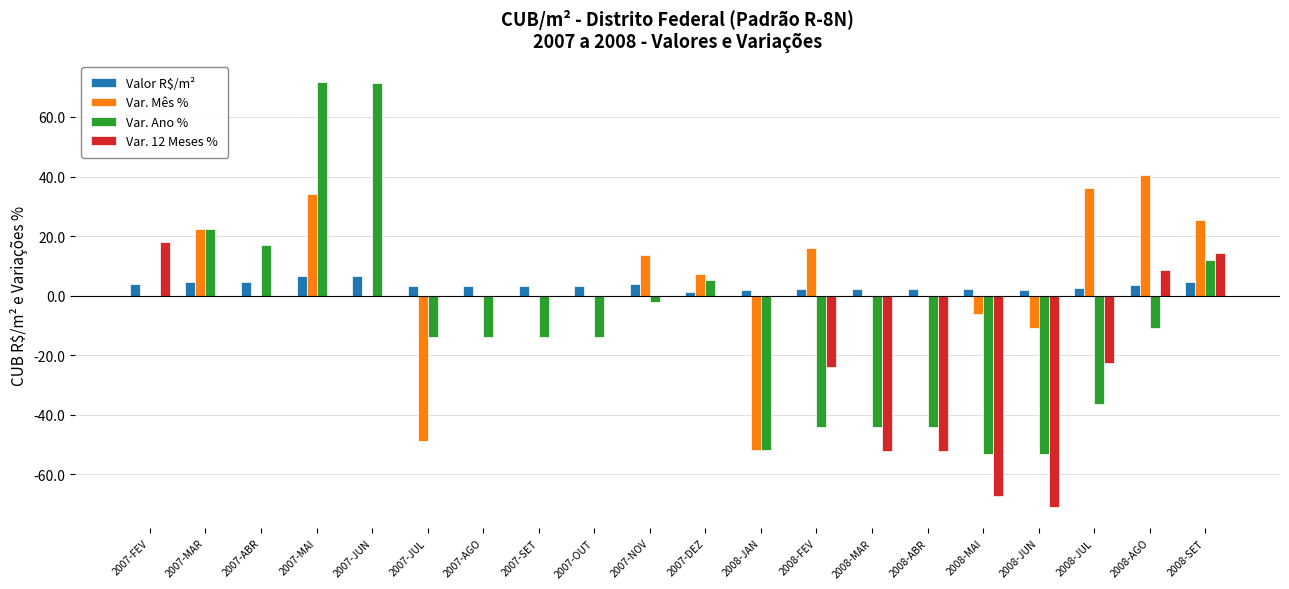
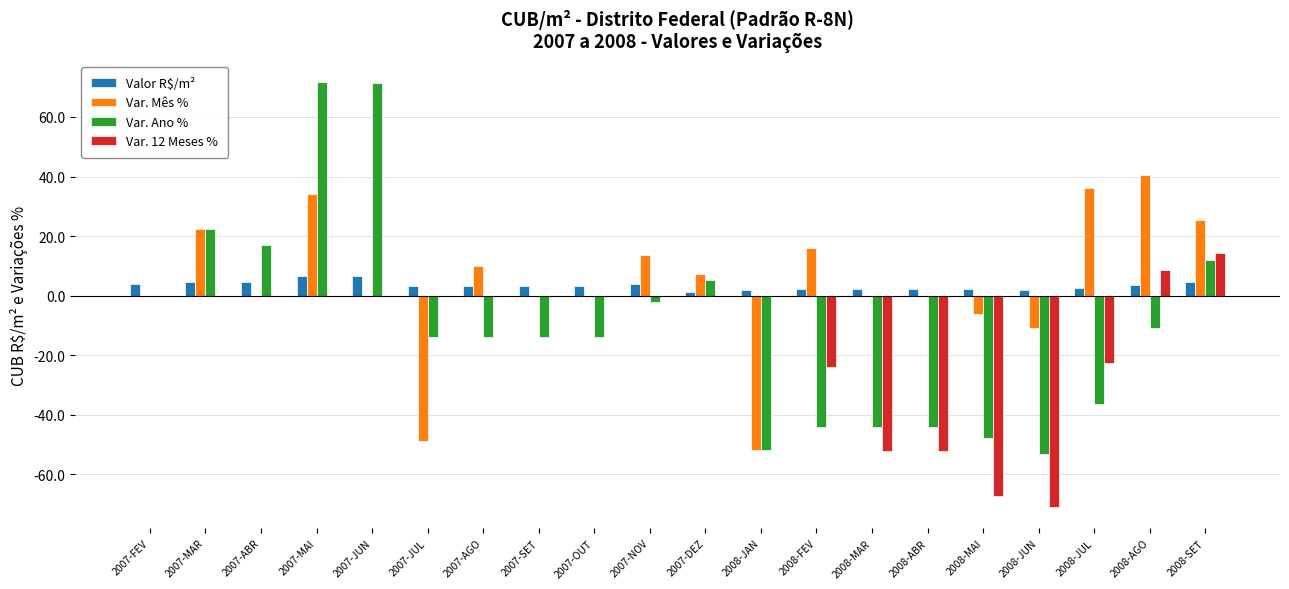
  {
    "Valor R$/m²": {
      "2007-FEV": 4,
      "2007-MAR": 5,
      "2007-ABR": 5,
      "2007-MAI": 7,
      "2007-JUN": 7,
      "2007-JUL": 3,
      "2007-AGO": 3,
      "2007-SET": 3,
      "2007-OUT": 3,
      "2007-NOV": 4,
      "2007-DEZ": 1,
      "2008-JAN": 2,
      "2008-FEV": 2,
      "2008-MAR": 2,
      "2008-ABR": 2,
      "2008-MAI": 2,
      "2008-JUN": 2,
      "2008-JUL": 3,
      "2008-AGO": 4,
      "2008-SET": 5
    },
    "Var. Mês %": {
      "2007-FEV": 0,
      "2007-MAR": 22,
      "2007-ABR": 0,
      "2007-MAI": 34,
      "2007-JUL": -49,
-     "2007-AGO": 0,
+     "2007-AGO": 10,
      "2007-SET": 0,
      "2007-OUT": 0,
      "2007-NOV": 14,
      "2007-DEZ": 7,
      "2008-JAN": -52,
      "2008-FEV": 16,
      "2008-MAR": 0,
      "2008-ABR": 0,
      "2008-MAI": -6,
      "2008-JUN": -11,
      "2008-JUL": 36,
      "2008-AGO": 40,
      "2008-SET": 25
    },
    "Var. Ano %": {
      "2007-FEV": 0,
      "2007-MAR": 22,
      "2007-ABR": 17,
      "2007-MAI": 72,
      "2007-JUN": 71,
      "2007-JUL": -14,
      "2007-AGO": -14,
      "2007-SET": -14,
      "2007-OUT": -14,
      "2007-NOV": -2,
      "2007-DEZ": 5,
      "2008-JAN": -52,
      "2008-FEV": -44,
      "2008-MAR": -44,
      "2008-ABR": -44,
-     "2008-MAI": -53,
+     "2008-MAI": -48,
      "2008-JUN": -53,
      "2008-JUL": -37,
      "2008-AGO": -11,
      "2008-SET": 12
    },
    "Var. 12 Meses %": {
-     "2007-FEV": 18,
+     "2007-FEV": 0,
      "2007-MAR": 0,
      "2007-ABR": 0,
      "2007-MAI": 0,
      "2007-JUN": 0,
      "2007-JUL": 0,
      "2007-AGO": 0,
      "2007-SET": 0,
      "2007-OUT": 0,
      "2007-NOV": 0,
      "2007-DEZ": 0,
      "2008-JAN": 0,
      "2008-FEV": -24,
      "2008-MAR": -52,
      "2008-ABR": -52,
      "2008-MAI": -67,
      "2008-JUN": -71,
      "2008-JUL": -23,
      "2008-AGO": 9,
      "2008-SET": 14
    }
  }
